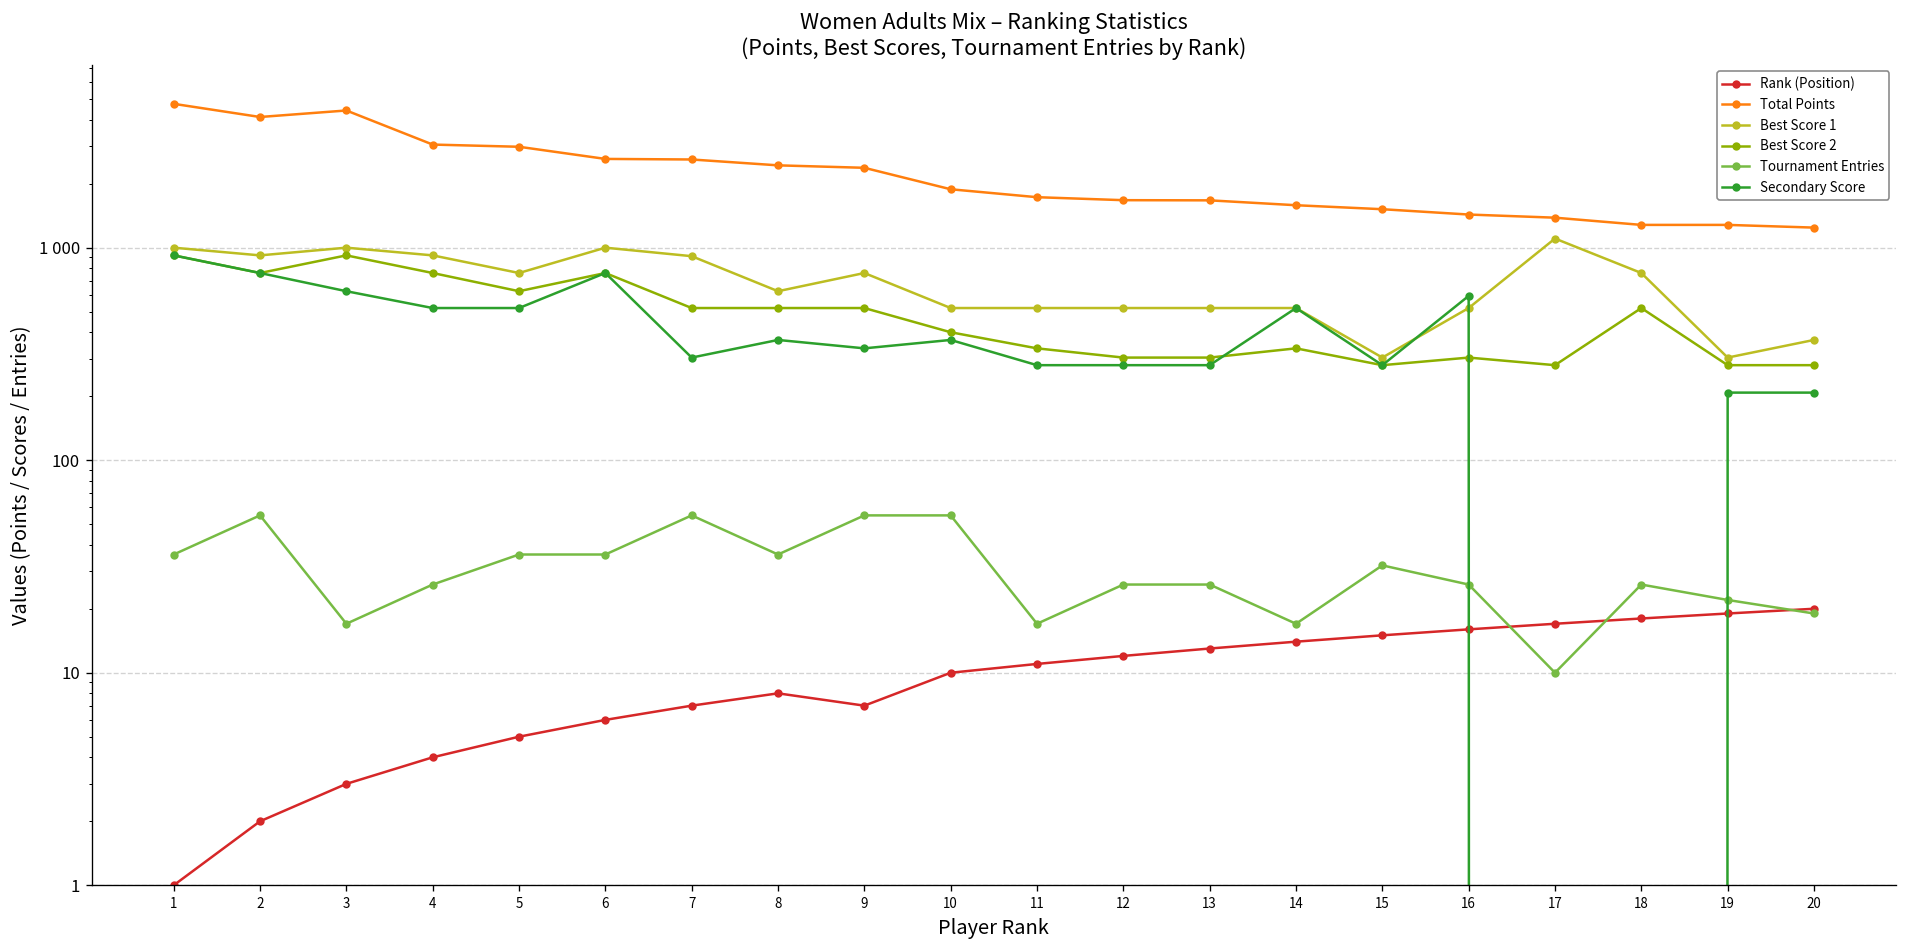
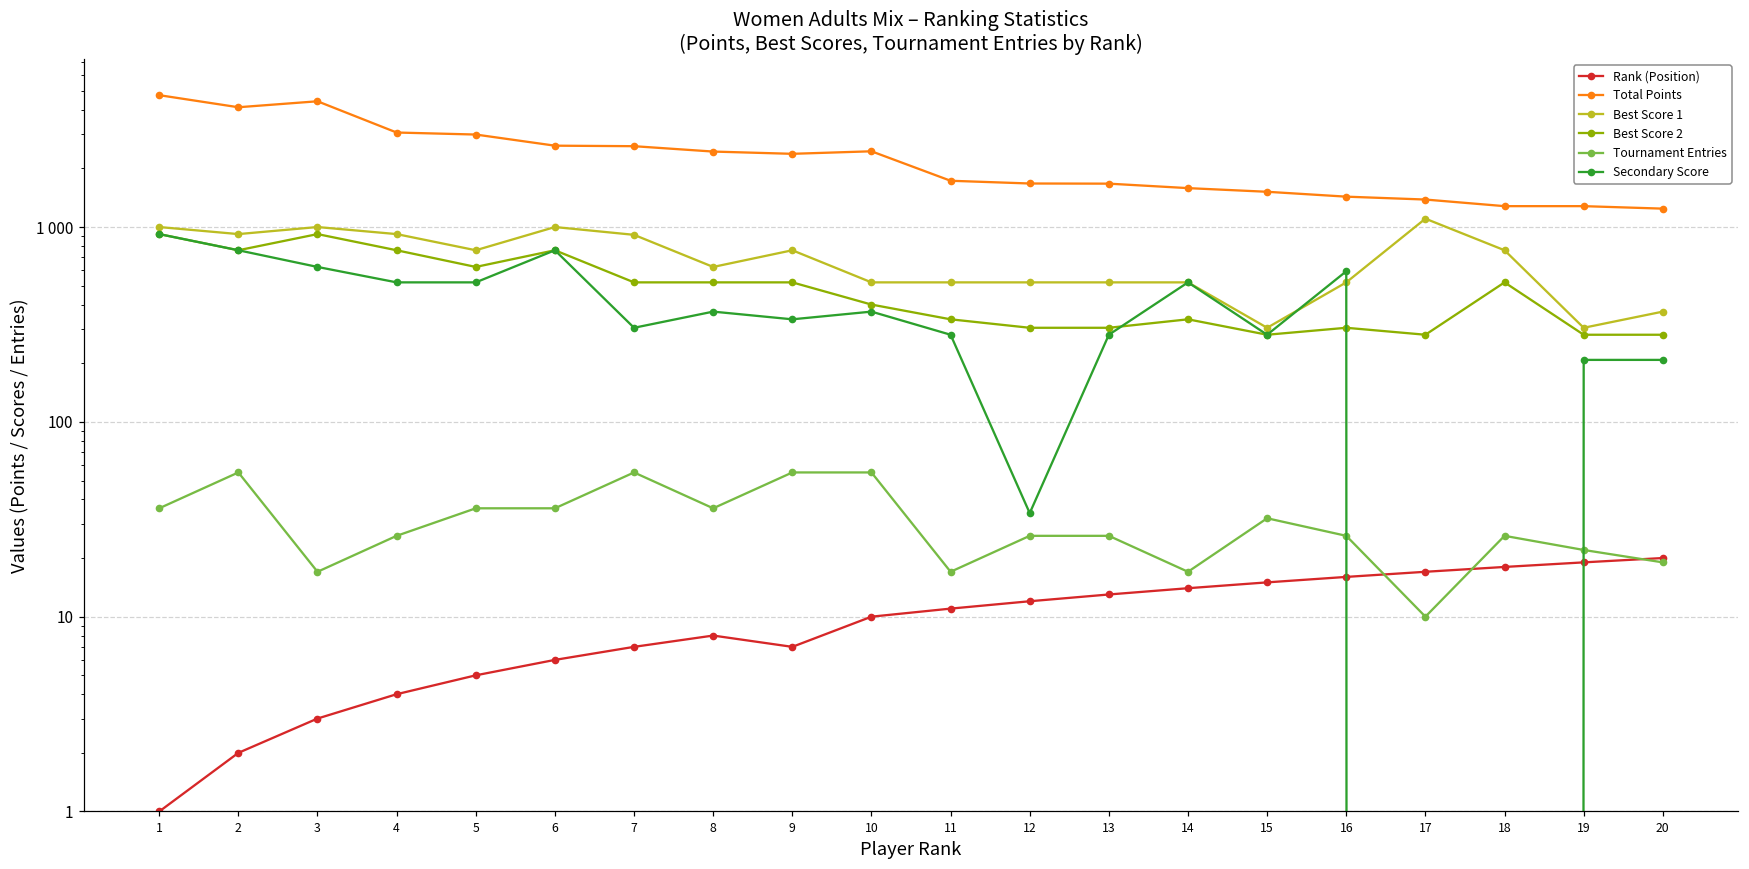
  {
    "Rank (Position)": {
      "1": 1,
      "2": 2,
      "3": 3,
      "4": 4,
      "5": 5,
      "6": 6,
      "7": 7,
      "8": 8,
      "9": 7,
      "10": 10,
      "11": 11,
      "12": 12,
      "13": 13,
      "14": 14,
      "15": 15,
      "16": 16,
      "17": 17,
      "18": 18,
      "19": 19,
      "20": 20
    },
    "Total Points": {
      "1": 4800,
      "2": 4100,
      "3": 4400,
      "4": 3100,
      "5": 3000,
      "6": 2600,
      "7": 2600,
      "8": 2400,
      "9": 2400,
-     "10": 1900,
+     "10": 2400,
      "11": 1700,
      "12": 1700,
      "13": 1700,
      "14": 1600,
      "15": 1500,
      "16": 1400,
      "17": 1400,
      "18": 1300,
      "19": 1300,
      "20": 1200
    },
    "Tournament Entries": {
      "1": 36,
      "2": 55,
      "3": 17,
      "4": 26,
      "5": 36,
      "6": 36,
      "7": 55,
      "8": 36,
      "9": 55,
      "10": 55,
      "11": 17,
      "12": 26,
      "13": 26,
      "14": 17,
      "15": 32,
      "16": 26,
      "17": 10,
      "18": 26,
      "19": 22,
      "20": 19
    },
    "Secondary Score": {
      "3": 620,
      "4": 520,
      "5": 520,
      "7": 300,
      "8": 370,
      "9": 340,
      "10": 370,
      "11": 280,
-     "12": 280,
+     "12": 34,
      "13": 280,
      "16": 590,
      "19": 210,
      "20": 210
    }
  }
